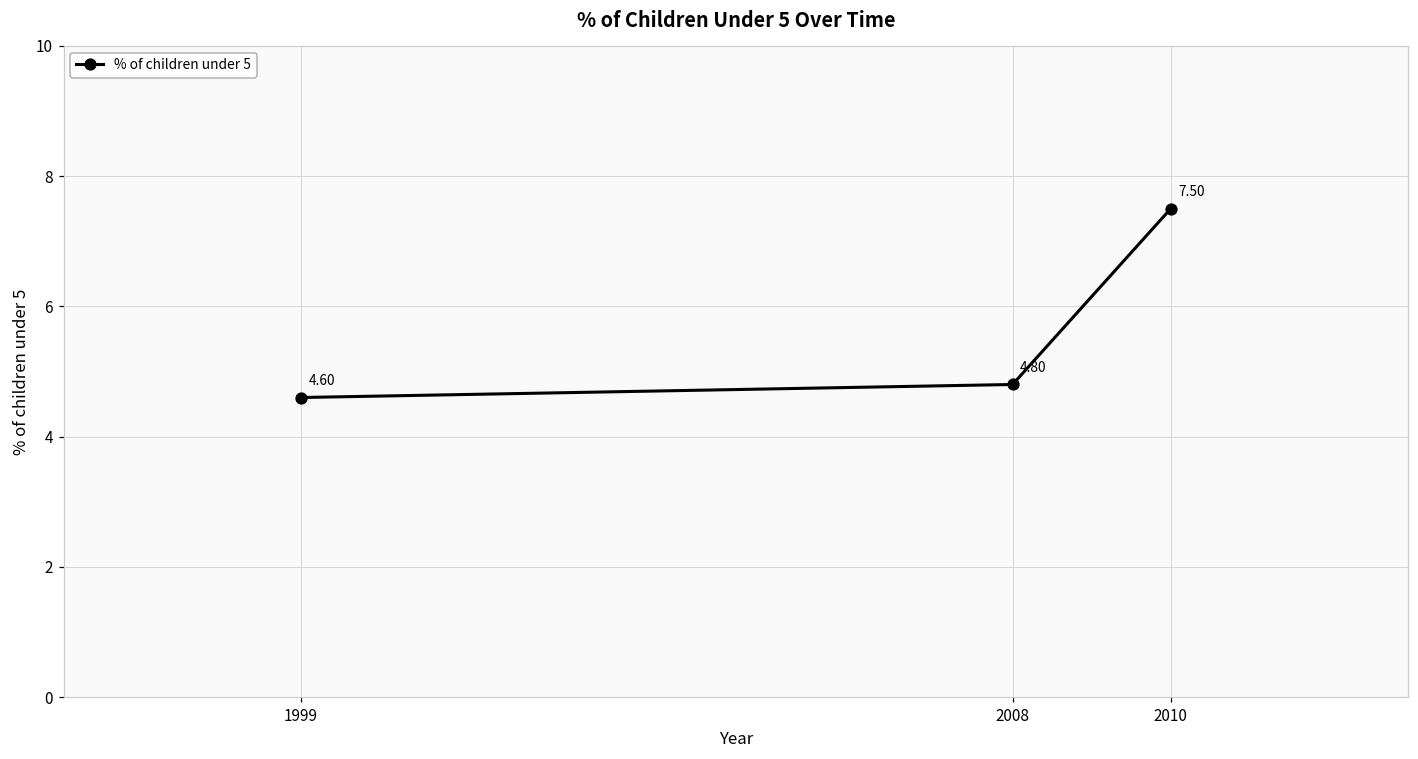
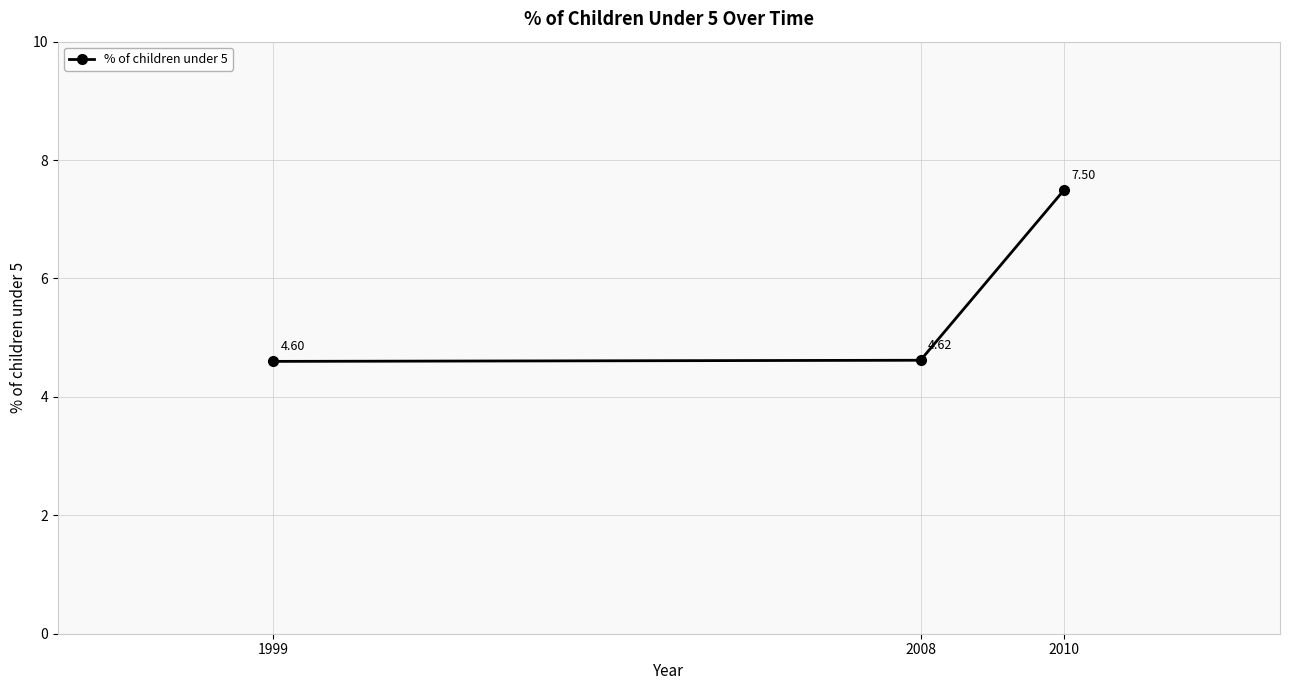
  {
    "1999": 4.60,
-   "2008": 4.80,
+   "2008": 4.62,
    "2010": 7.50
  }
